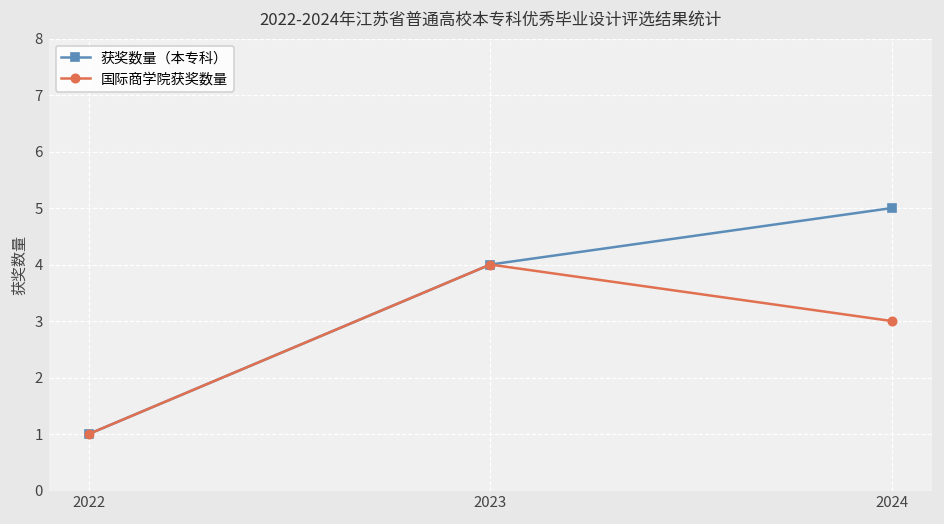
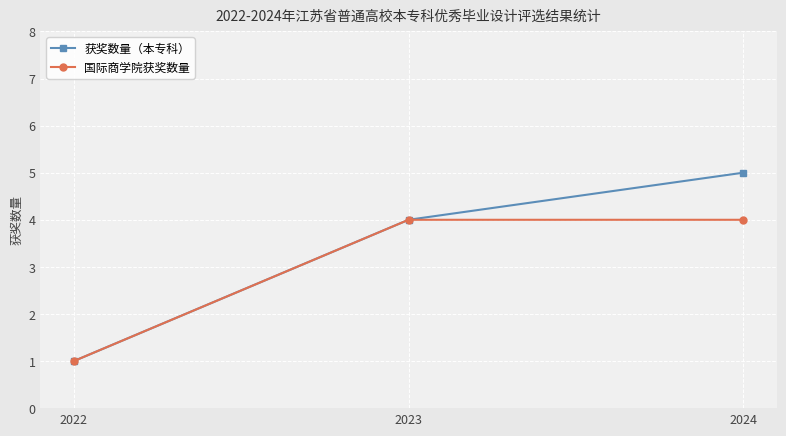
  {
    "获奖数量（本专科）": {
      "2024": 5
    },
    "国际商学院获奖数量": {
-     "2024": 3
+     "2024": 4
    }
  }
